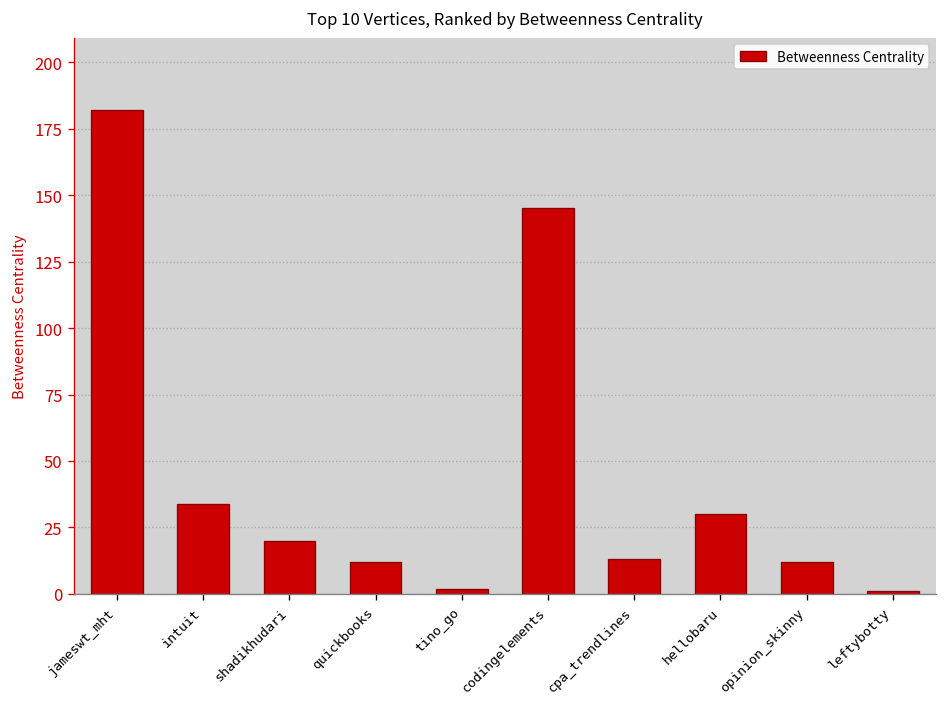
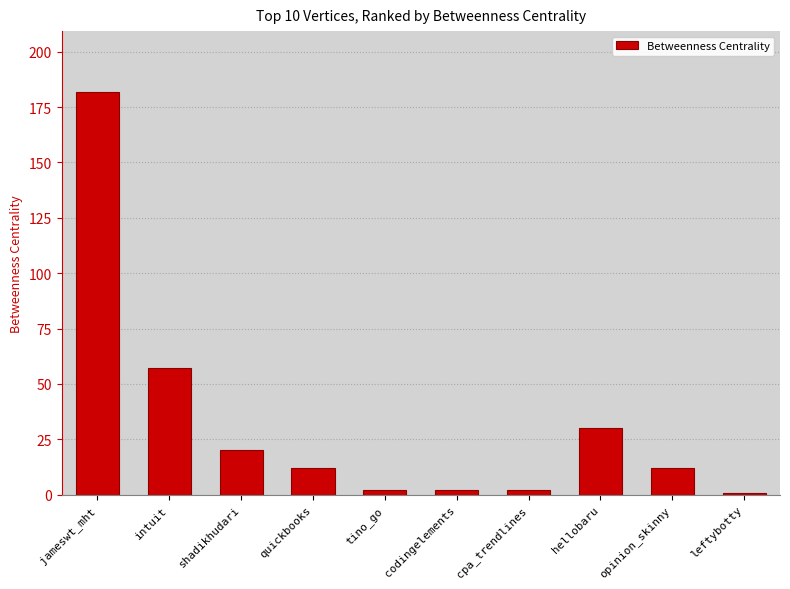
  {
    "jameswt_mht": 182,
-   "intuit": 34,
+   "intuit": 57,
    "shadikhudari": 20,
    "quickbooks": 12,
    "tino_go": 2,
-   "codingelements": 145,
-   "cpa_trendlines": 13,
+   "codingelements": 2,
+   "cpa_trendlines": 2,
    "hellobaru": 30,
    "opinion_skinny": 12
  }
